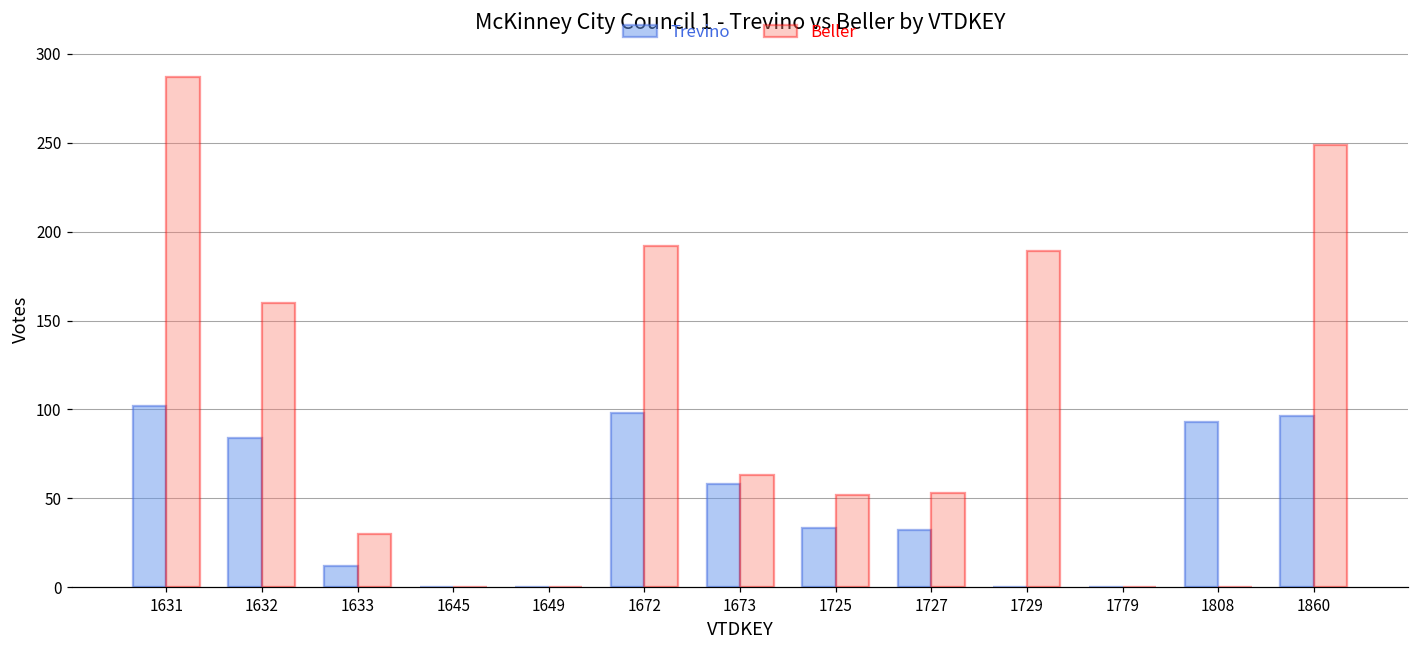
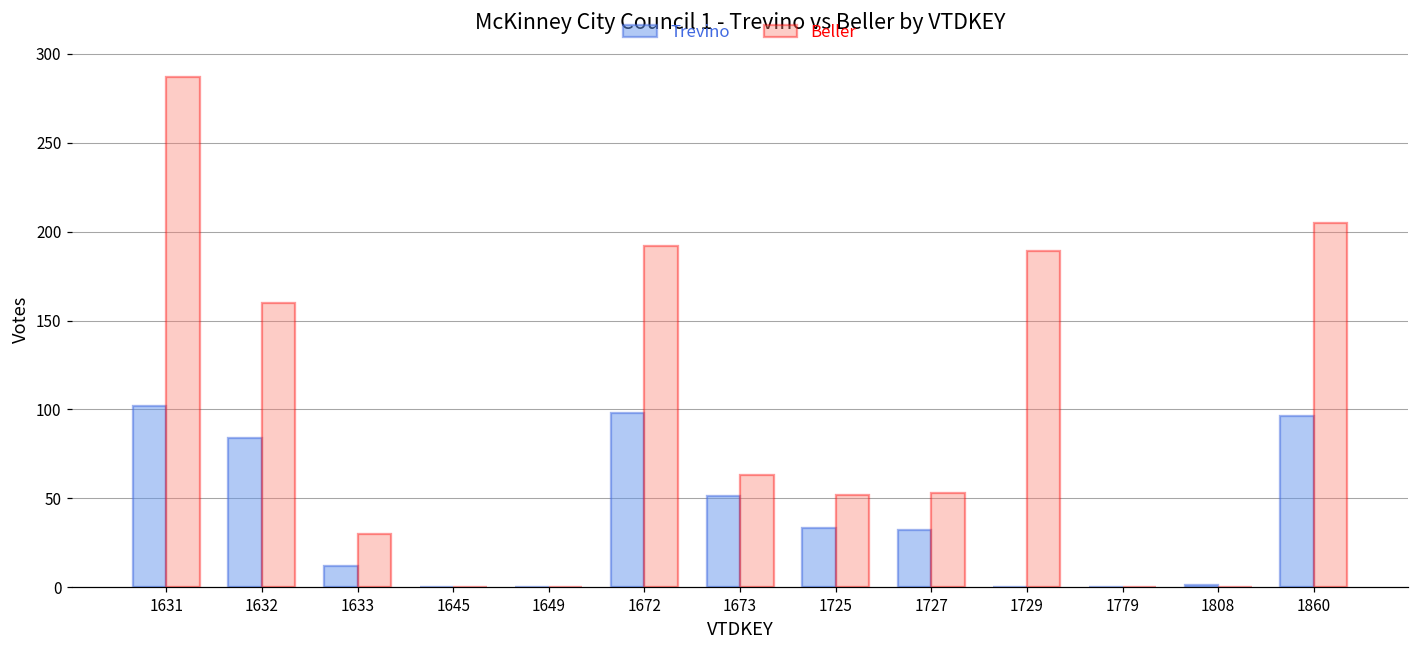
  {
    "Trevino": {
      "1631": 102,
      "1632": 84,
      "1633": 12,
      "1645": 0,
      "1649": 0,
      "1672": 98,
-     "1673": 58,
+     "1673": 51,
      "1725": 33,
      "1727": 32,
      "1729": 0,
      "1779": 0,
-     "1808": 93,
+     "1808": 1,
      "1860": 96
    },
    "Beller": {
      "1631": 287,
      "1632": 160,
      "1633": 30,
      "1645": 0,
      "1649": 0,
      "1672": 192,
      "1673": 63,
      "1725": 52,
      "1727": 53,
      "1729": 189,
      "1779": 0,
      "1808": 0,
-     "1860": 249
+     "1860": 205
    }
  }
